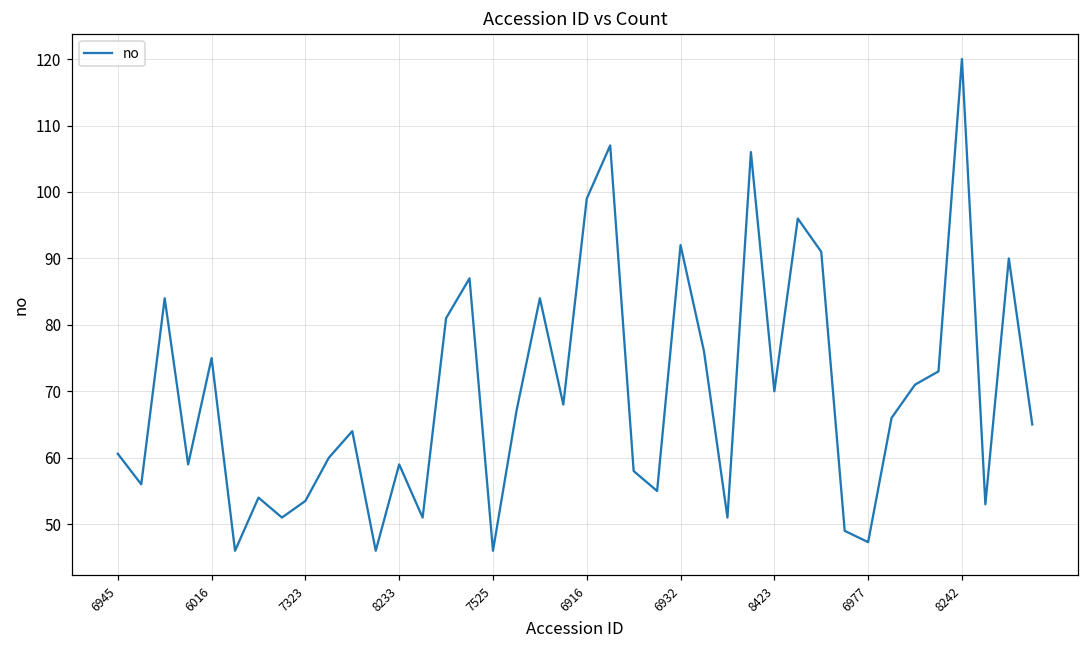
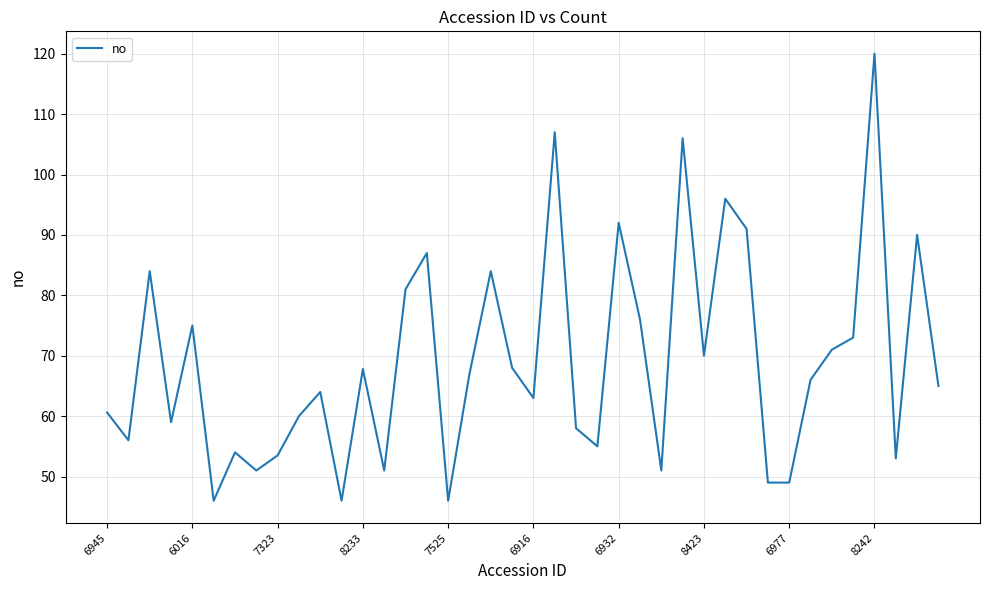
  {
    "6945": 61,
    "6016": 75,
    "7323": 54,
-   "8233": 59,
+   "8233": 68,
    "7525": 46,
-   "6916": 99,
+   "6916": 63,
    "6932": 92,
    "8423": 70,
-   "6977": 47,
+   "6977": 49,
    "8242": 120
  }
